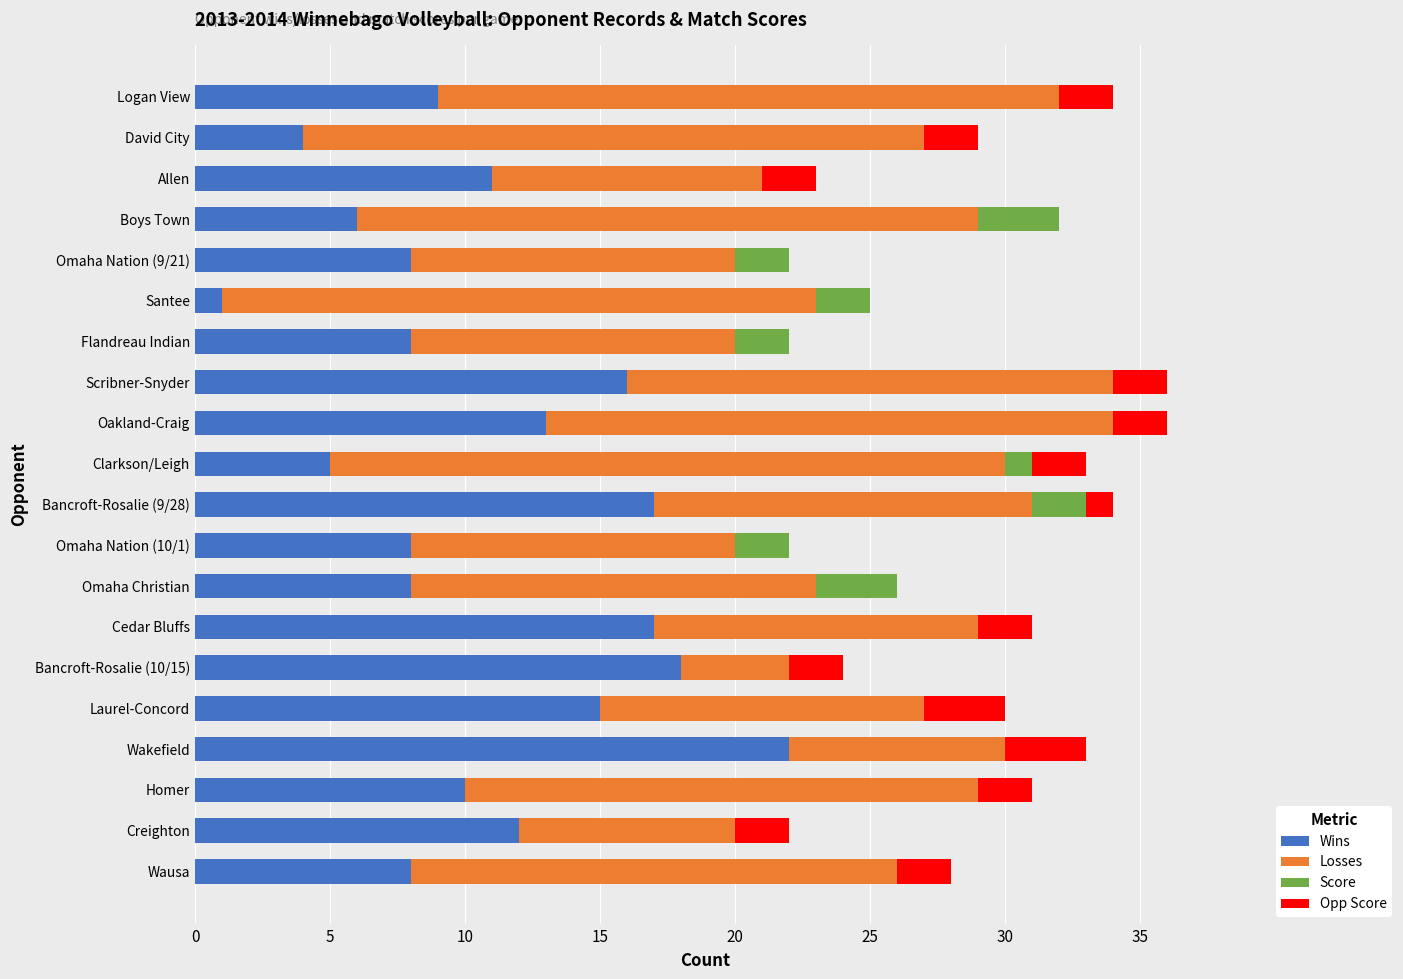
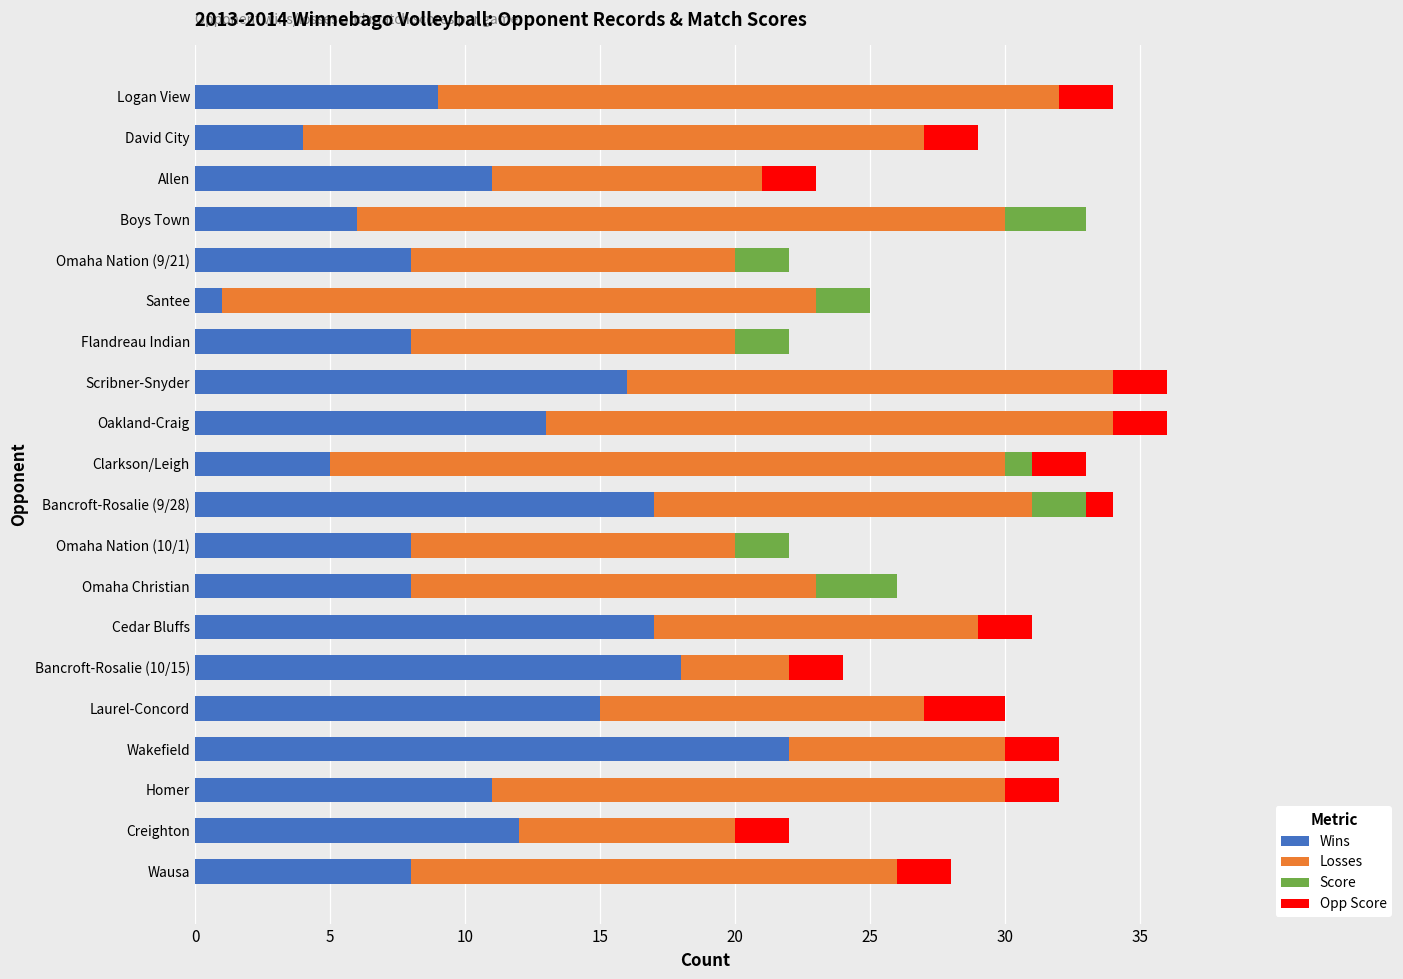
  {
    "Wins": {
      "Logan View": 9,
      "David City": 4,
      "Allen": 11,
      "Boys Town": 6,
      "Omaha Nation (9/21)": 8,
      "Santee": 1,
      "Flandreau Indian": 8,
      "Scribner-Snyder": 16,
      "Oakland-Craig": 13,
      "Clarkson/Leigh": 5,
      "Bancroft-Rosalie (9/28)": 17,
      "Omaha Nation (10/1)": 8,
      "Omaha Christian": 8,
      "Cedar Bluffs": 17,
      "Bancroft-Rosalie (10/15)": 18,
      "Laurel-Concord": 15,
      "Wakefield": 22,
-     "Homer": 10,
+     "Homer": 11,
      "Creighton": 12,
      "Wausa": 8
    },
    "Losses": {
      "Logan View": 23,
      "David City": 23,
      "Allen": 10,
-     "Boys Town": 23,
+     "Boys Town": 24,
      "Omaha Nation (9/21)": 12,
      "Santee": 22,
      "Flandreau Indian": 12,
      "Scribner-Snyder": 18,
      "Oakland-Craig": 21,
      "Clarkson/Leigh": 25,
      "Bancroft-Rosalie (9/28)": 14,
      "Omaha Nation (10/1)": 12,
      "Omaha Christian": 15,
      "Cedar Bluffs": 12,
      "Bancroft-Rosalie (10/15)": 4,
      "Laurel-Concord": 12,
      "Wakefield": 8,
      "Homer": 19,
      "Creighton": 8,
      "Wausa": 18
    },
    "Score": {
      "Logan View": 0,
      "David City": 0,
      "Allen": 0,
      "Boys Town": 3,
      "Omaha Nation (9/21)": 2,
      "Santee": 2,
      "Flandreau Indian": 2,
      "Scribner-Snyder": 0,
      "Oakland-Craig": 0,
      "Clarkson/Leigh": 1,
      "Bancroft-Rosalie (9/28)": 2,
      "Omaha Nation (10/1)": 2,
      "Omaha Christian": 3,
      "Cedar Bluffs": 0,
      "Bancroft-Rosalie (10/15)": 0,
      "Laurel-Concord": 0,
      "Wakefield": 0,
      "Homer": 0,
      "Creighton": 0,
      "Wausa": 0
    },
    "Opp Score": {
      "Logan View": 2,
      "David City": 2,
      "Allen": 2,
      "Boys Town": 0,
      "Omaha Nation (9/21)": 0,
      "Santee": 0,
      "Flandreau Indian": 0,
      "Scribner-Snyder": 2,
      "Oakland-Craig": 2,
      "Clarkson/Leigh": 2,
      "Bancroft-Rosalie (9/28)": 1,
      "Omaha Nation (10/1)": 0,
      "Omaha Christian": 0,
      "Cedar Bluffs": 2,
      "Bancroft-Rosalie (10/15)": 2,
      "Laurel-Concord": 3,
-     "Wakefield": 3,
+     "Wakefield": 2,
      "Homer": 2,
      "Creighton": 2,
      "Wausa": 2
    }
  }
